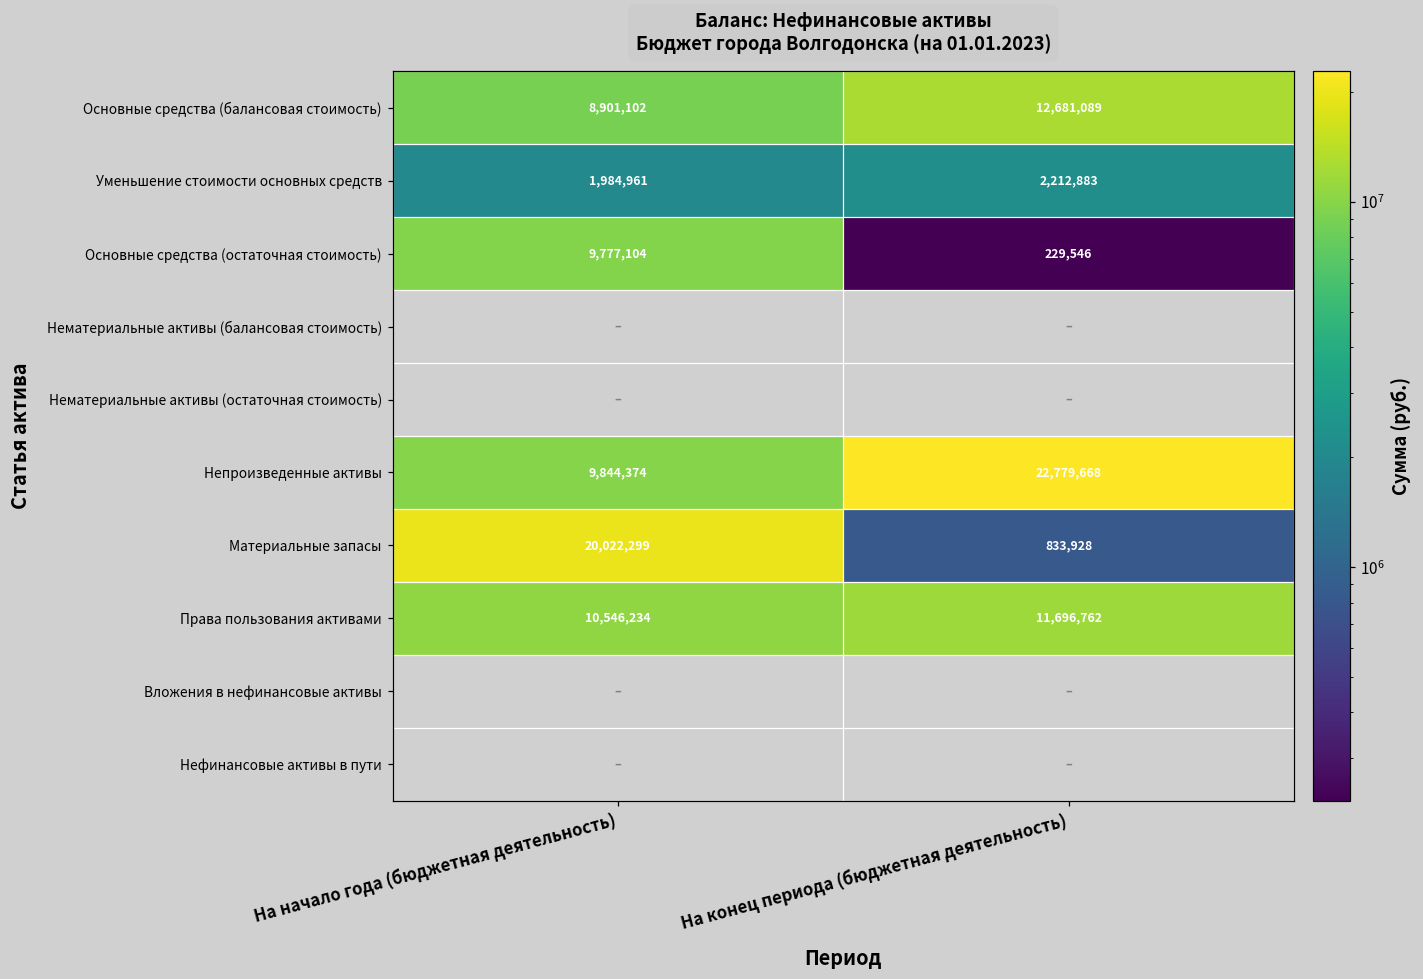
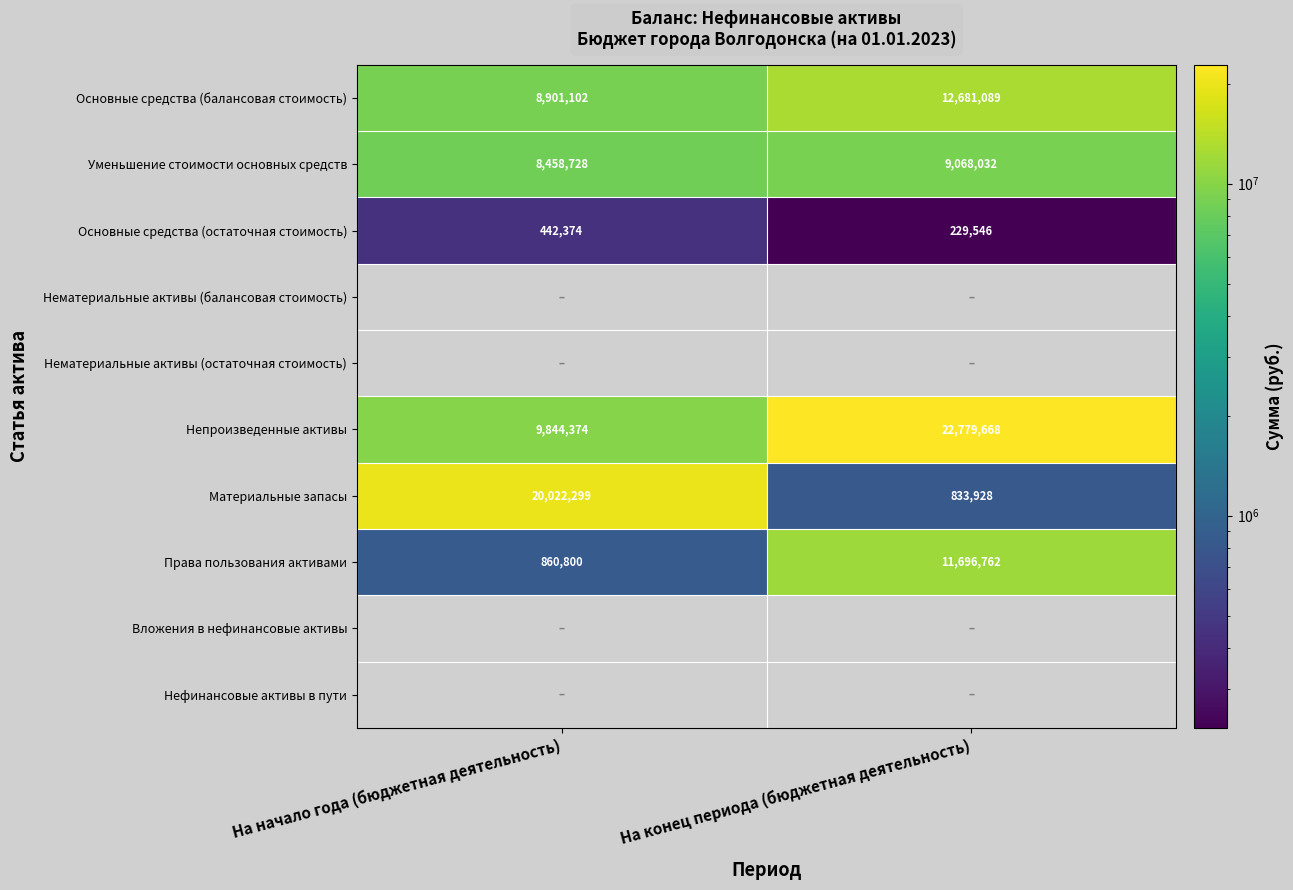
  {
    "Основные средства (балансовая стоимость)": {
      "На начало года (бюджетная деятельность)": "8,901,102",
      "На конец периода (бюджетная деятельность)": "12,681,089"
    },
    "Уменьшение стоимости основных средств": {
-     "На начало года (бюджетная деятельность)": "1,984,961",
-     "На конец периода (бюджетная деятельность)": "2,212,883"
+     "На начало года (бюджетная деятельность)": "8,458,728",
+     "На конец периода (бюджетная деятельность)": "9,068,032"
    },
    "Основные средства (остаточная стоимость)": {
-     "На начало года (бюджетная деятельность)": "9,777,104",
+     "На начало года (бюджетная деятельность)": "442,374",
      "На конец периода (бюджетная деятельность)": "229,546"
    },
    "Непроизведенные активы": {
      "На начало года (бюджетная деятельность)": "9,844,374",
      "На конец периода (бюджетная деятельность)": "22,779,668"
    },
    "Материальные запасы": {
      "На начало года (бюджетная деятельность)": "20,022,299",
      "На конец периода (бюджетная деятельность)": "833,928"
    },
    "Права пользования активами": {
-     "На начало года (бюджетная деятельность)": "10,546,234",
+     "На начало года (бюджетная деятельность)": "860,800",
      "На конец периода (бюджетная деятельность)": "11,696,762"
    }
  }
